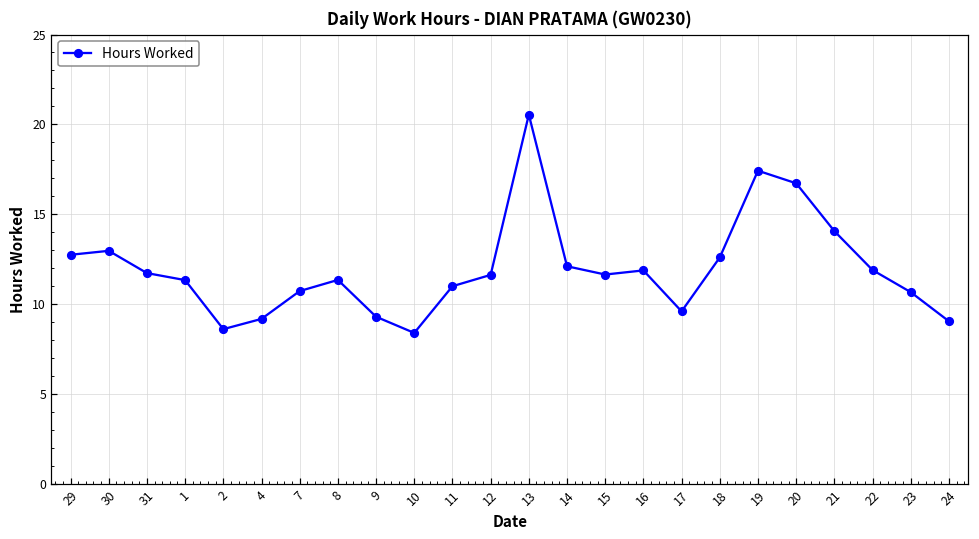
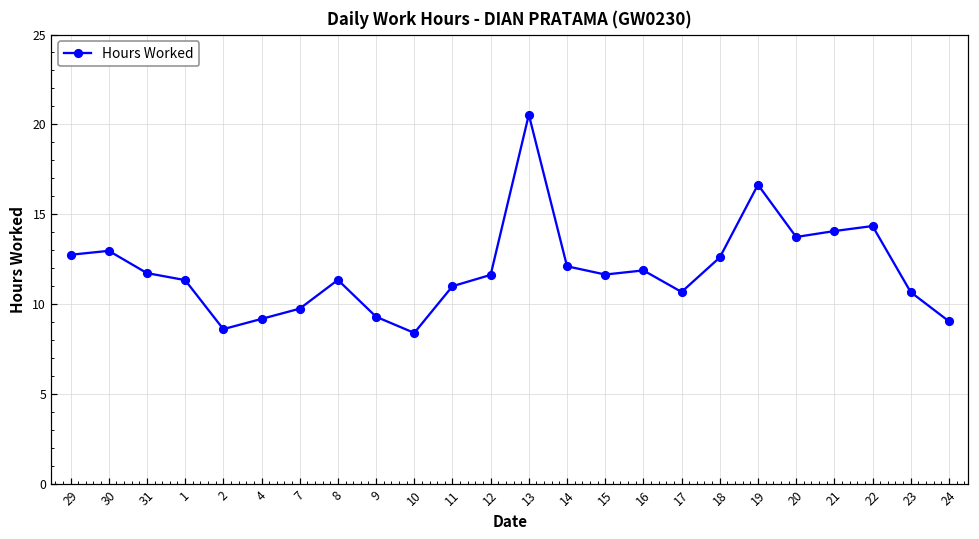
  {
    "29": 12.7,
    "30": 13.0,
    "31": 11.7,
    "1": 11.3,
    "2": 8.6,
    "4": 9.2,
-   "7": 10.7,
+   "7": 9.7,
    "8": 11.3,
    "9": 9.3,
    "10": 8.4,
    "11": 11.0,
    "12": 11.6,
    "13": 20.5,
    "14": 12.1,
    "15": 11.6,
    "16": 11.9,
-   "17": 9.6,
+   "17": 10.7,
    "18": 12.6,
-   "19": 17.4,
-   "20": 16.7,
+   "19": 16.6,
+   "20": 13.7,
    "21": 14.1,
-   "22": 11.9,
+   "22": 14.3,
    "23": 10.7,
    "24": 9.0
  }
